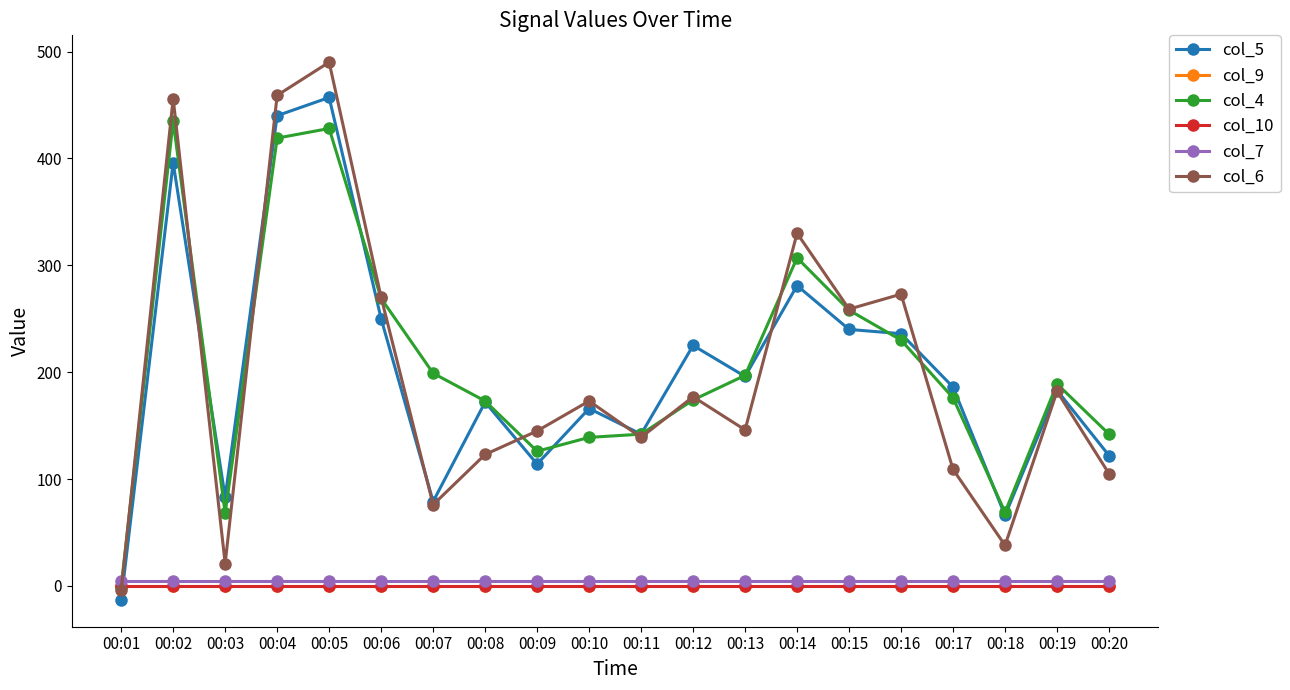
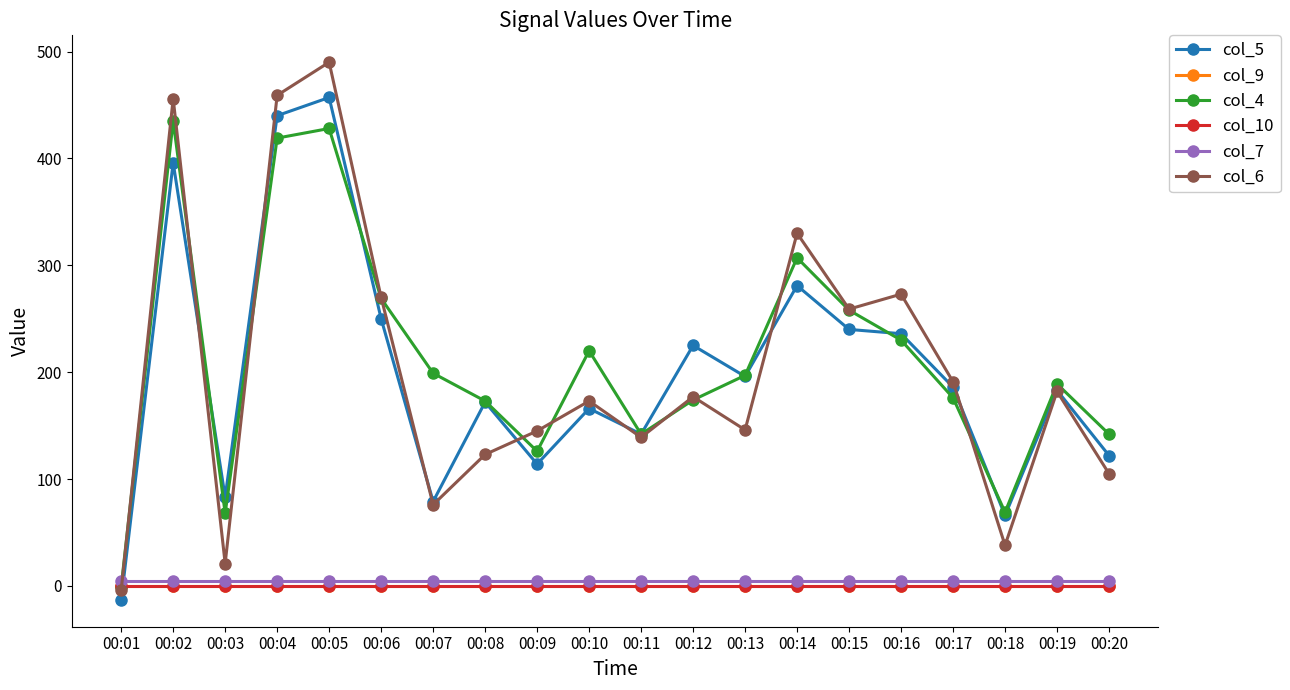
  {
    "col_5": {
      "00:01": -13,
      "00:02": 396,
      "00:03": 83,
      "00:04": 440,
      "00:05": 457,
      "00:06": 250,
      "00:07": 79,
      "00:09": 114,
      "00:10": 166,
      "00:12": 225,
      "00:14": 281,
      "00:15": 240,
      "00:16": 236,
      "00:17": 186,
      "00:18": 66,
      "00:20": 122
    },
    "col_10": {
      "00:02": 0,
      "00:03": 0,
      "00:04": 0,
      "00:05": 0,
      "00:06": 0,
      "00:07": 0,
      "00:08": 0,
      "00:09": 0,
      "00:10": 0,
      "00:11": 0,
      "00:12": 0,
      "00:13": 0,
      "00:14": 0,
      "00:15": 0,
      "00:16": 0,
      "00:17": 0,
      "00:18": 0,
      "00:19": 0,
      "00:20": 0
    },
    "col_4": {
      "00:02": 435,
      "00:03": 68,
      "00:04": 419,
      "00:05": 428,
      "00:07": 199,
      "00:09": 126,
-     "00:10": 139,
+     "00:10": 220,
      "00:12": 174,
      "00:14": 307,
      "00:16": 230,
      "00:17": 176,
      "00:18": 69,
      "00:19": 189,
      "00:20": 142
    },
    "col_7": {
      "00:01": 5,
      "00:02": 5,
      "00:03": 5,
      "00:04": 5,
      "00:05": 5,
      "00:06": 5,
      "00:07": 5,
      "00:08": 5,
      "00:09": 5,
      "00:10": 5,
      "00:11": 5,
      "00:12": 5,
      "00:13": 5,
      "00:14": 5,
      "00:15": 5,
      "00:16": 5,
      "00:17": 5,
      "00:18": 5,
      "00:19": 5,
      "00:20": 5
    },
    "col_6": {
      "00:01": -4,
      "00:02": 456,
      "00:03": 21,
      "00:04": 459,
      "00:05": 490,
      "00:07": 76,
      "00:08": 123,
      "00:09": 145,
      "00:10": 173,
      "00:11": 139,
      "00:12": 177,
      "00:13": 146,
      "00:14": 330,
      "00:16": 273,
-     "00:17": 109,
+     "00:17": 191,
      "00:18": 38,
      "00:20": 105
    }
  }
